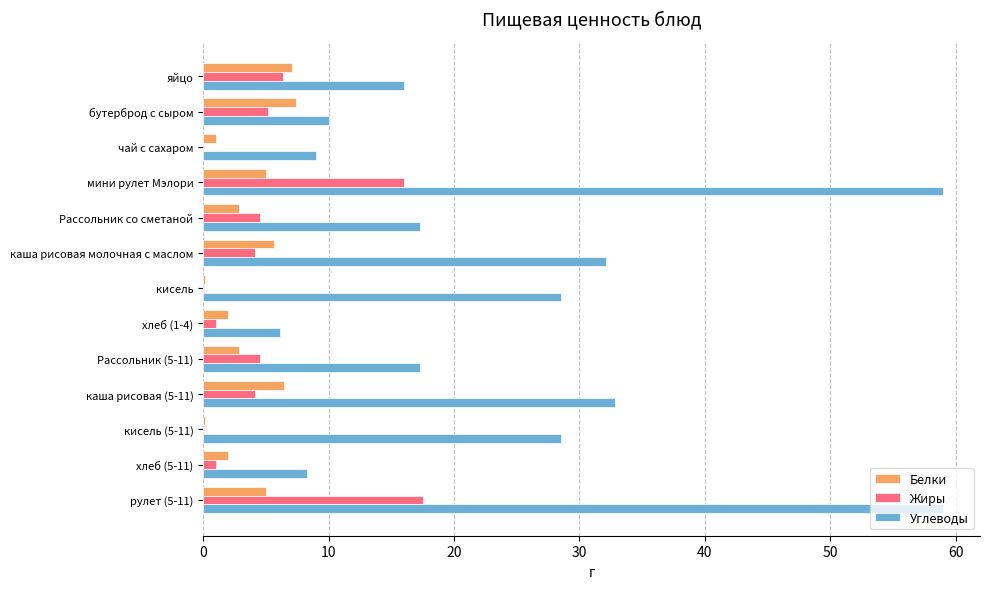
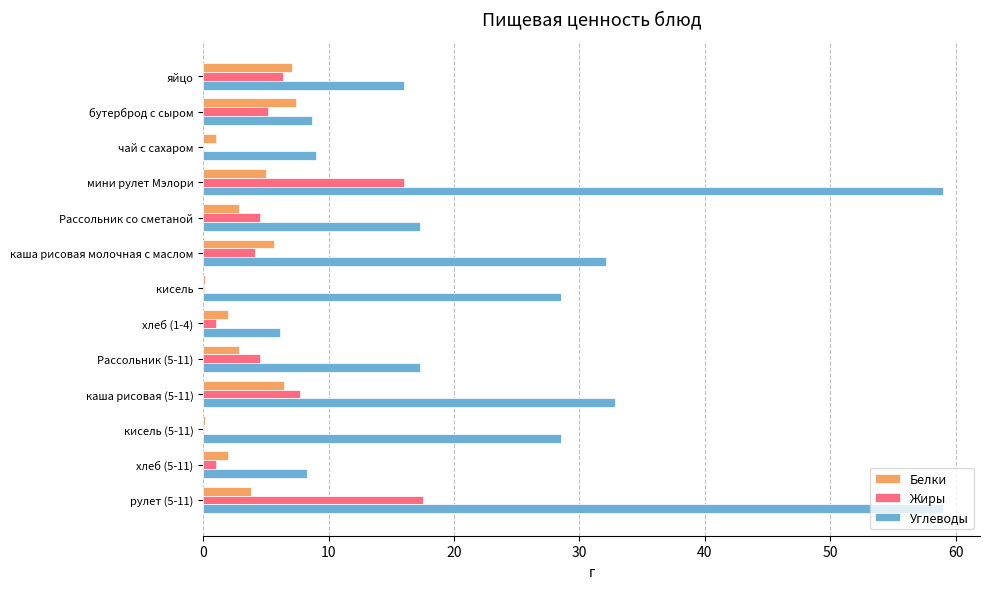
  {
    "Белки": {
      "яйцо": 7.1,
      "бутерброд с сыром": 7.4,
      "чай с сахаром": 1.0,
      "мини рулет Мэлори": 5.0,
      "Рассольник со сметаной": 2.9,
      "каша рисовая молочная с маслом": 5.7,
      "хлеб (1-4)": 2.0,
      "Рассольник (5-11)": 2.9,
      "каша рисовая (5-11)": 6.4,
      "хлеб (5-11)": 2.0,
-     "рулет (5-11)": 5.0
+     "рулет (5-11)": 3.8
    },
    "Жиры": {
      "яйцо": 6.4,
      "бутерброд с сыром": 5.2,
      "чай с сахаром": 0.0,
      "мини рулет Мэлори": 16.0,
      "Рассольник со сметаной": 4.5,
      "каша рисовая молочная с маслом": 4.1,
      "хлеб (1-4)": 1.0,
      "Рассольник (5-11)": 4.5,
-     "каша рисовая (5-11)": 4.1,
+     "каша рисовая (5-11)": 7.7,
      "хлеб (5-11)": 1.0,
      "рулет (5-11)": 17.5
    },
    "Углеводы": {
      "яйцо": 16.0,
-     "бутерброд с сыром": 10.0,
+     "бутерброд с сыром": 8.7,
      "чай с сахаром": 9.0,
      "мини рулет Мэлори": 59.0,
      "Рассольник со сметаной": 17.3,
      "каша рисовая молочная с маслом": 32.2,
      "кисель": 28.5,
      "хлеб (1-4)": 6.1,
      "Рассольник (5-11)": 17.3,
      "каша рисовая (5-11)": 32.8,
      "кисель (5-11)": 28.5,
      "хлеб (5-11)": 8.3
    }
  }
